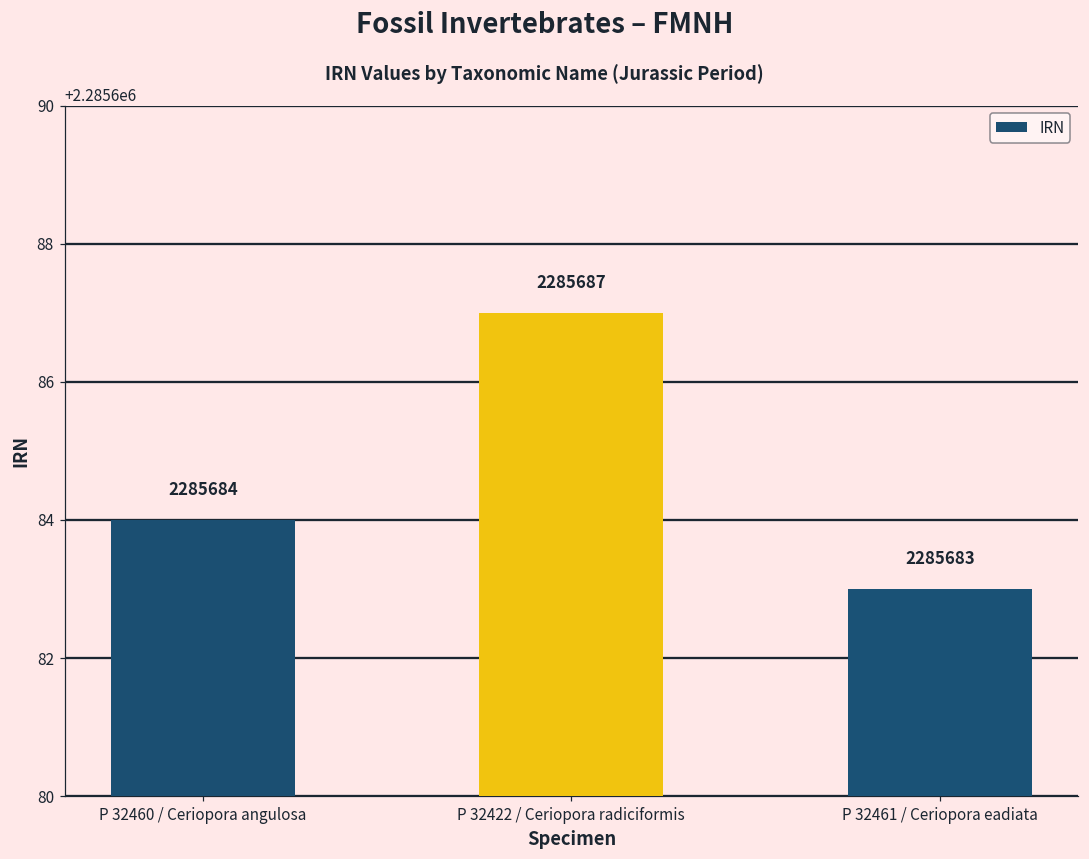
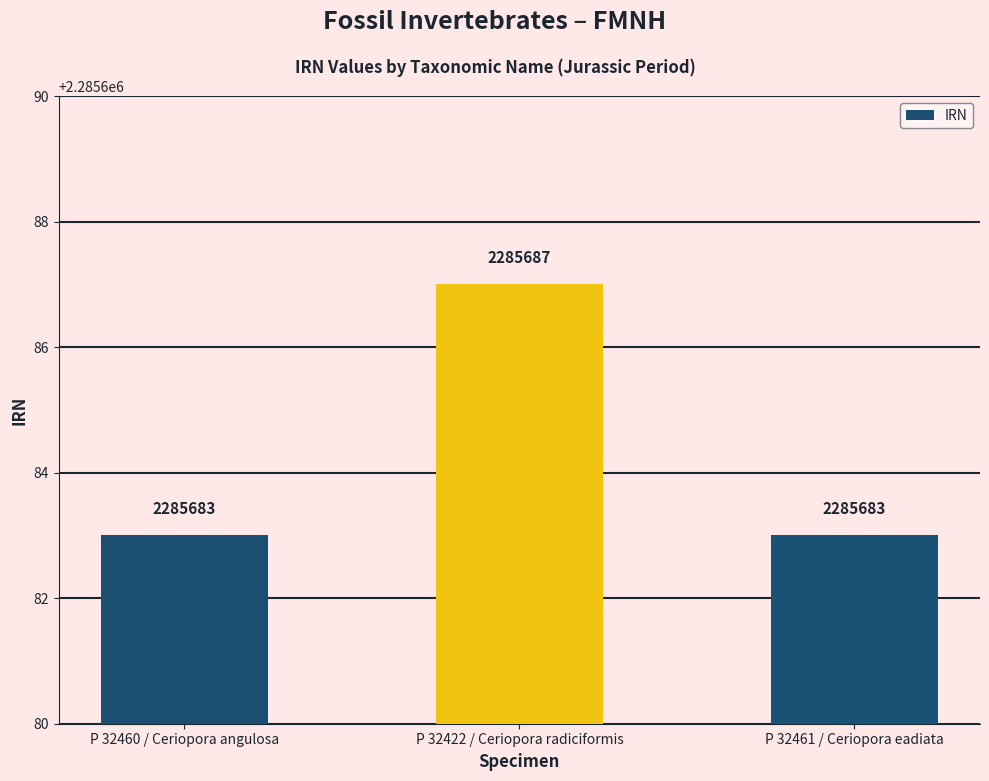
  {
-   "P 32460 / Ceriopora angulosa": 2285684,
+   "P 32460 / Ceriopora angulosa": 2285683,
    "P 32422 / Ceriopora radiciformis": 2285687,
    "P 32461 / Ceriopora eadiata": 2285683
  }
